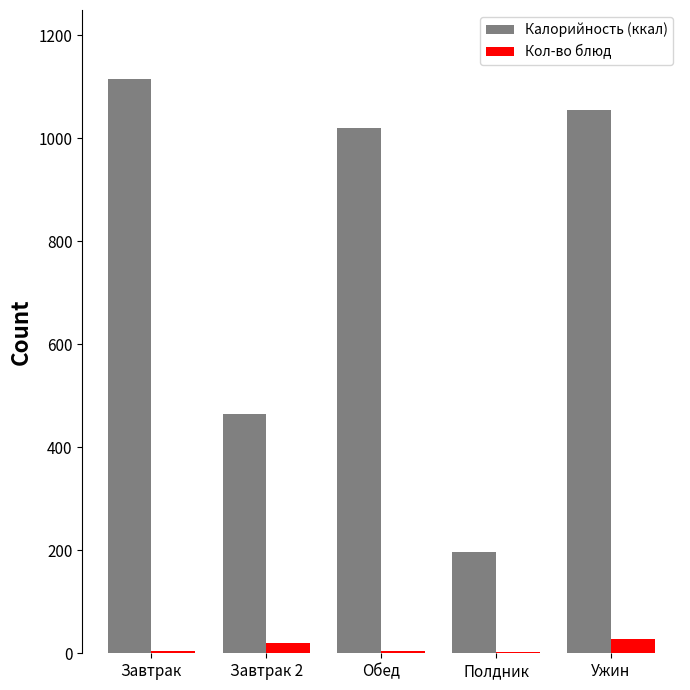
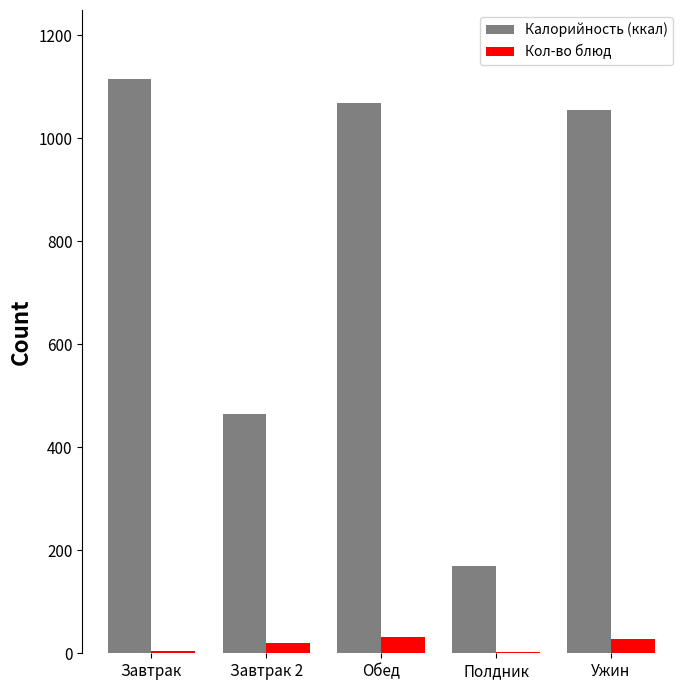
  {
    "Калорийность (ккал)": {
      "Завтрак": 1120,
      "Завтрак 2": 460,
-     "Обед": 1020,
-     "Полдник": 200,
+     "Обед": 1070,
+     "Полдник": 170,
      "Ужин": 1050
    },
    "Кол-во блюд": {
      "Завтрак 2": 20,
-     "Обед": 10,
+     "Обед": 30,
      "Ужин": 30
    }
  }
